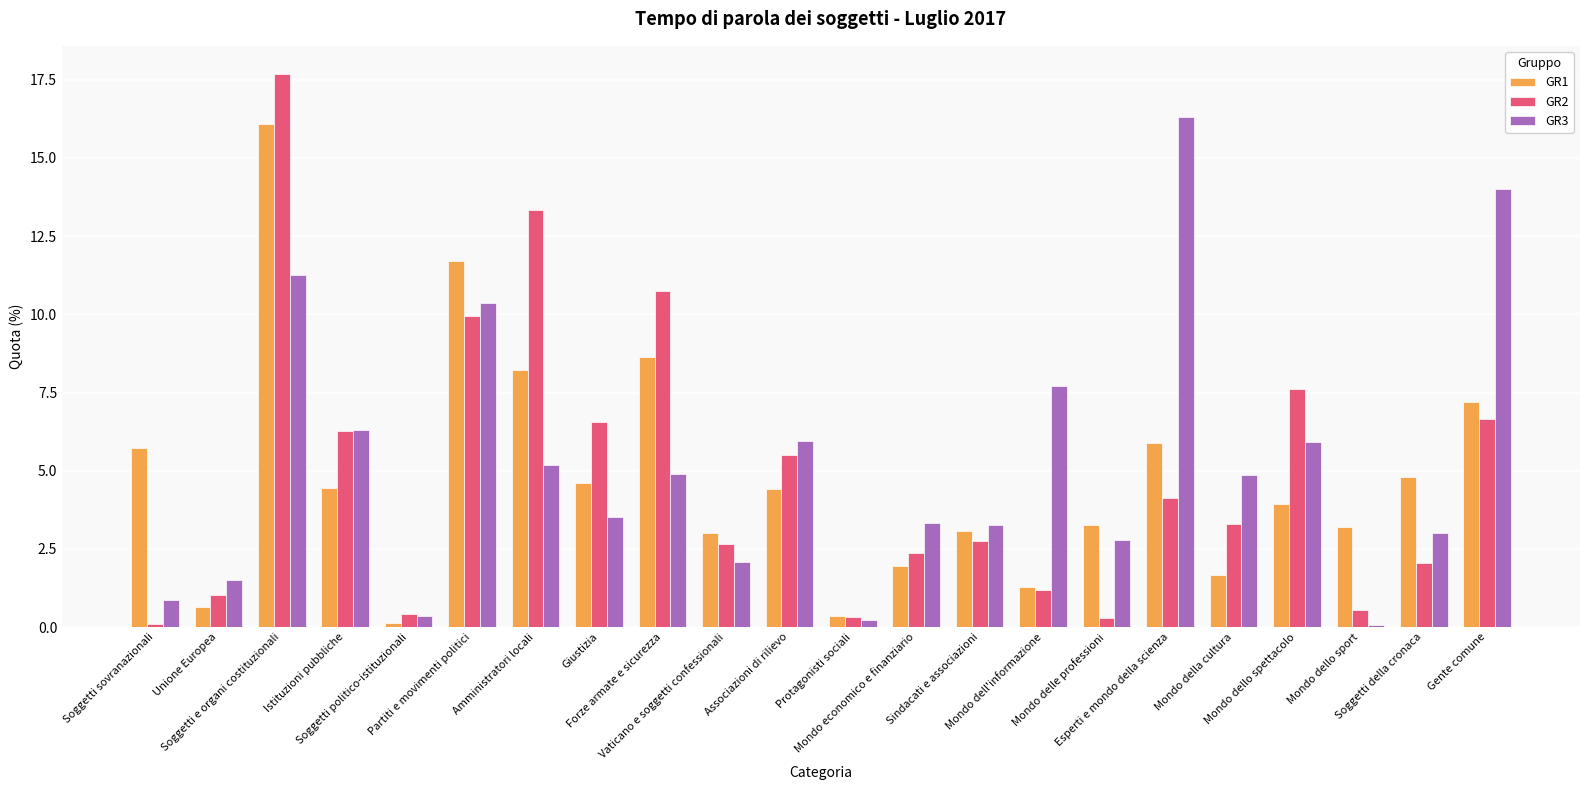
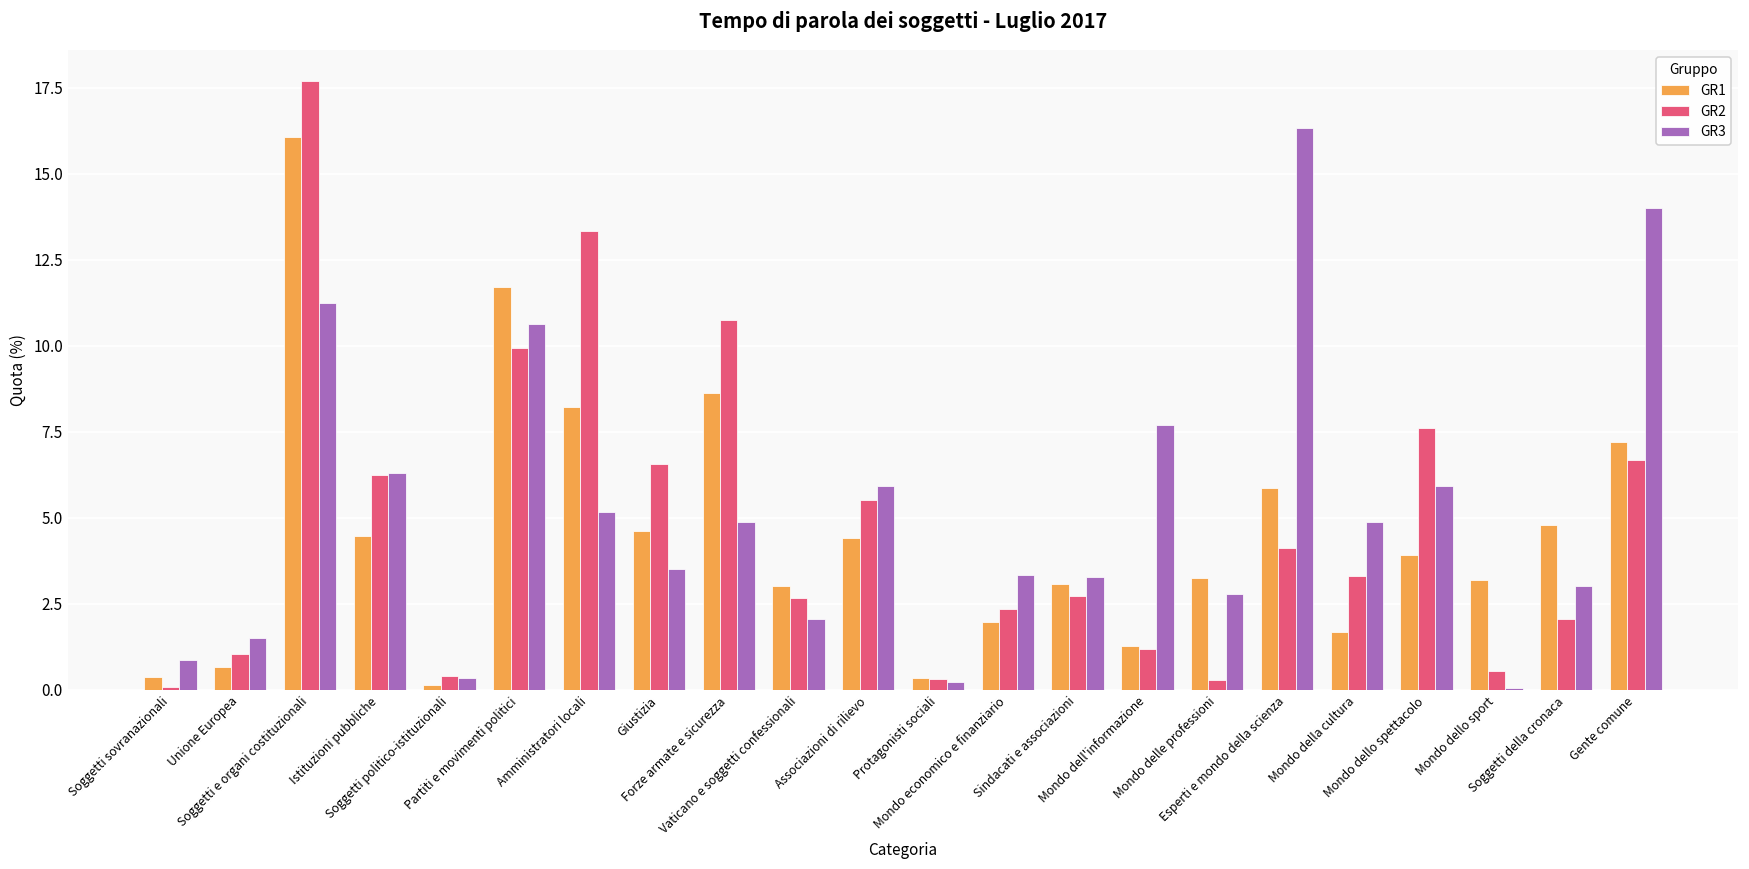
  {
    "GR1": {
-     "Soggetti sovranazionali": 5.7,
+     "Soggetti sovranazionali": 0.4,
      "Unione Europea": 0.7,
      "Soggetti e organi costituzionali": 16.1,
      "Istituzioni pubbliche": 4.5,
      "Soggetti politico-istituzionali": 0.1,
      "Partiti e movimenti politici": 11.7,
      "Amministratori locali": 8.2,
      "Giustizia": 4.6,
      "Forze armate e sicurezza": 8.6,
      "Vaticano e soggetti confessionali": 3.0,
      "Associazioni di rilievo": 4.4,
      "Protagonisti sociali": 0.4,
      "Mondo economico e finanziario": 2.0,
      "Sindacati e associazioni": 3.1,
      "Mondo dell'informazione": 1.3,
      "Mondo delle professioni": 3.3,
      "Esperti e mondo della scienza": 5.9,
      "Mondo della cultura": 1.7,
      "Mondo dello spettacolo": 3.9,
      "Mondo dello sport": 3.2,
      "Soggetti della cronaca": 4.8,
      "Gente comune": 7.2
    },
    "GR2": {
      "Soggetti sovranazionali": 0.1,
      "Unione Europea": 1.0,
      "Soggetti e organi costituzionali": 17.7,
      "Istituzioni pubbliche": 6.3,
      "Soggetti politico-istituzionali": 0.4,
      "Partiti e movimenti politici": 9.9,
      "Amministratori locali": 13.3,
      "Giustizia": 6.6,
      "Forze armate e sicurezza": 10.8,
      "Vaticano e soggetti confessionali": 2.7,
      "Associazioni di rilievo": 5.5,
      "Protagonisti sociali": 0.3,
      "Mondo economico e finanziario": 2.4,
      "Sindacati e associazioni": 2.7,
      "Mondo dell'informazione": 1.2,
      "Mondo delle professioni": 0.3,
      "Esperti e mondo della scienza": 4.1,
      "Mondo della cultura": 3.3,
      "Mondo dello spettacolo": 7.6,
      "Mondo dello sport": 0.5,
      "Soggetti della cronaca": 2.1,
      "Gente comune": 6.7
    },
    "GR3": {
      "Soggetti sovranazionali": 0.9,
      "Unione Europea": 1.5,
      "Soggetti e organi costituzionali": 11.2,
      "Istituzioni pubbliche": 6.3,
      "Soggetti politico-istituzionali": 0.4,
-     "Partiti e movimenti politici": 10.3,
+     "Partiti e movimenti politici": 10.6,
      "Amministratori locali": 5.2,
      "Giustizia": 3.5,
      "Forze armate e sicurezza": 4.9,
      "Vaticano e soggetti confessionali": 2.1,
      "Associazioni di rilievo": 5.9,
      "Protagonisti sociali": 0.2,
      "Mondo economico e finanziario": 3.3,
      "Sindacati e associazioni": 3.3,
      "Mondo dell'informazione": 7.7,
      "Mondo delle professioni": 2.8,
      "Esperti e mondo della scienza": 16.3,
      "Mondo della cultura": 4.9,
      "Mondo dello spettacolo": 5.9,
      "Soggetti della cronaca": 3.0,
      "Gente comune": 14.0
    }
  }
